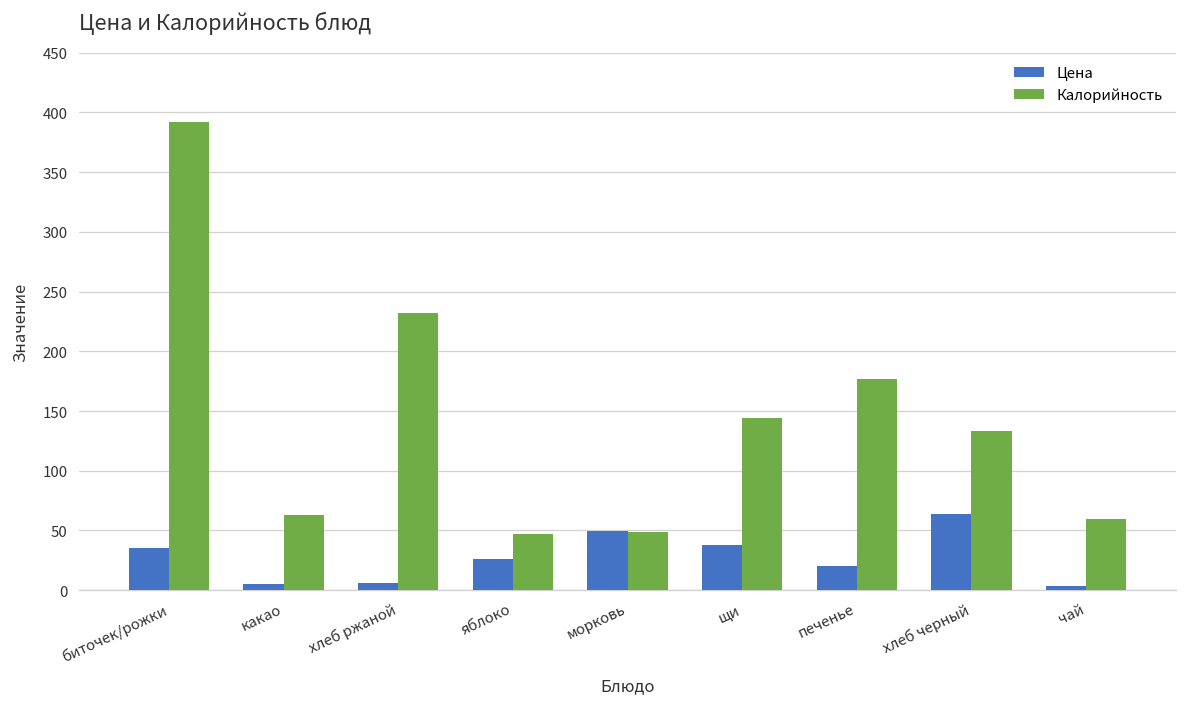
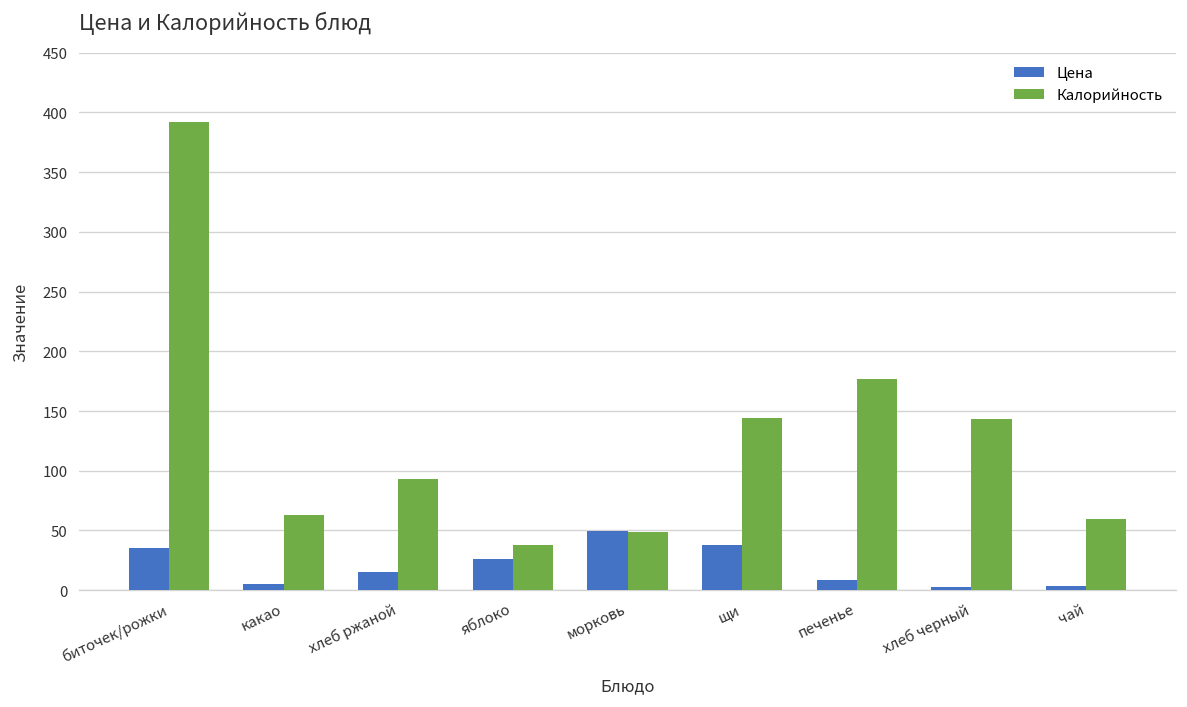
  {
    "Цена": {
      "биточек/рожки": 40,
      "какао": 0,
-     "хлеб ржаной": 10,
+     "хлеб ржаной": 20,
      "яблоко": 30,
      "морковь": 50,
      "щи": 40,
-     "печенье": 20,
-     "хлеб черный": 60,
+     "печенье": 10,
+     "хлеб черный": 0,
      "чай": 0
    },
    "Калорийность": {
      "биточек/рожки": 390,
      "какао": 60,
-     "хлеб ржаной": 230,
-     "яблоко": 50,
+     "хлеб ржаной": 90,
+     "яблоко": 40,
      "морковь": 50,
      "щи": 140,
      "печенье": 180,
-     "хлеб черный": 130,
+     "хлеб черный": 140,
      "чай": 60
    }
  }
